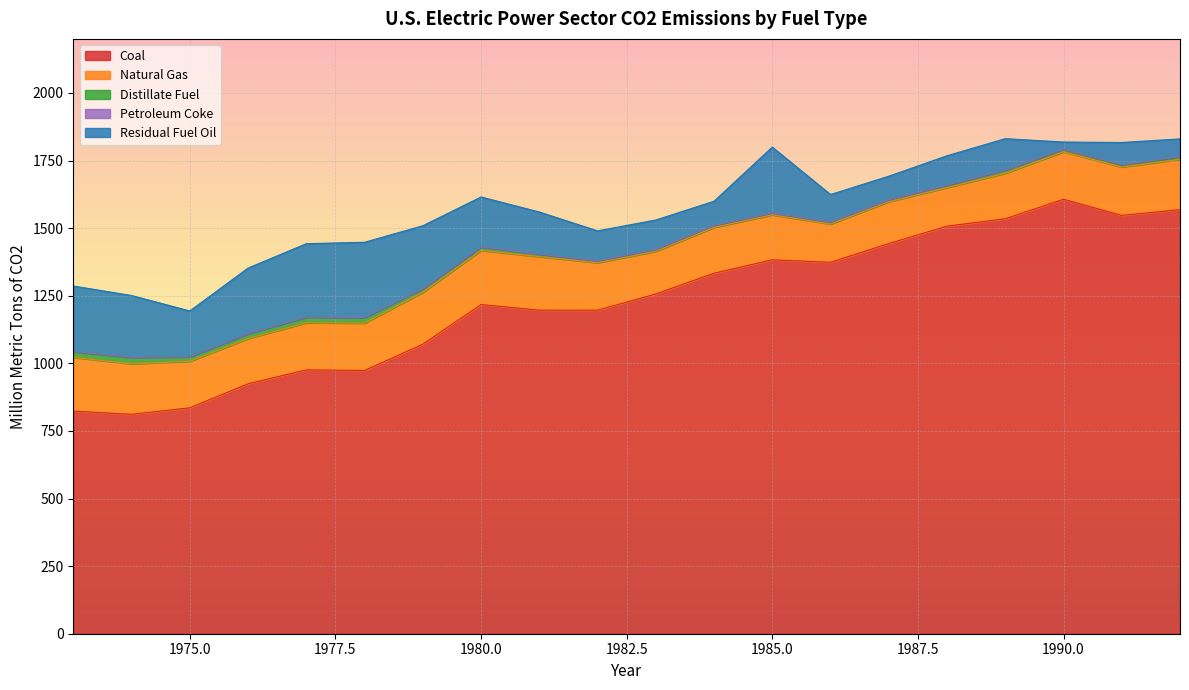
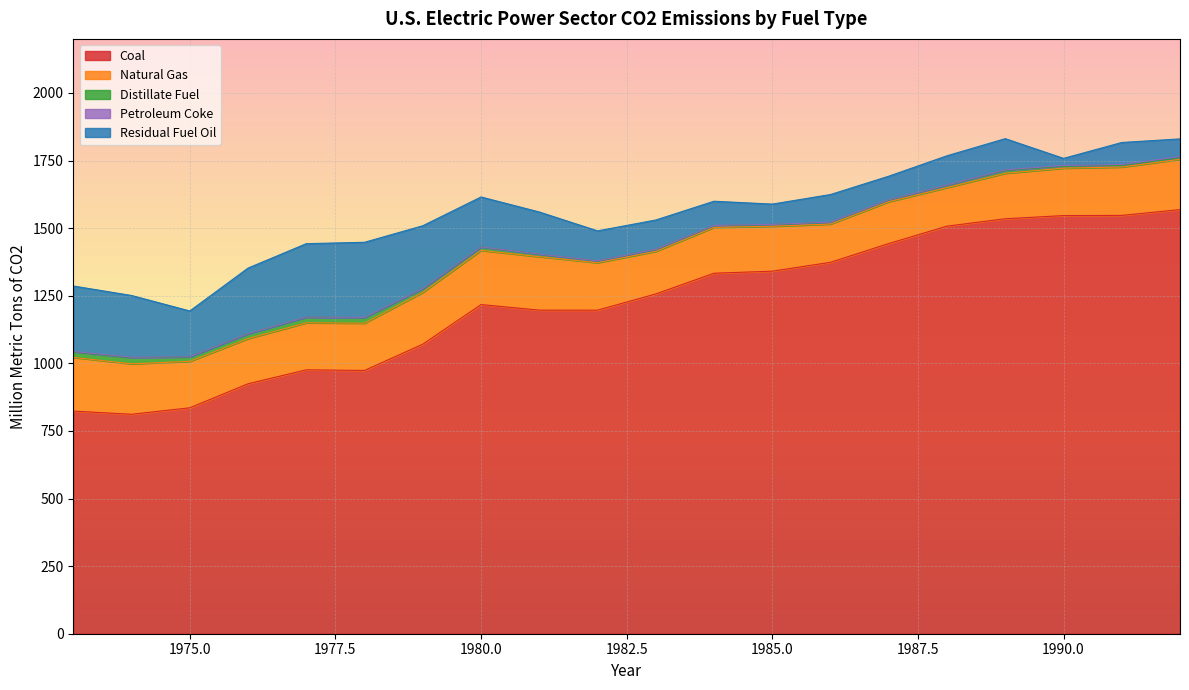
  {
    "Coal": {
      "1975.0": 840,
      "1980.0": 1220,
-     "1985.0": 1380,
-     "1990.0": 1610
+     "1985.0": 1340,
+     "1990.0": 1550
    },
    "Natural Gas": {
      "1975.0": 170,
      "1980.0": 200
    },
    "Residual Fuel Oil": {
      "1975.0": 170,
      "1980.0": 180,
-     "1985.0": 240,
+     "1985.0": 70,
      "1990.0": 30
    }
  }
